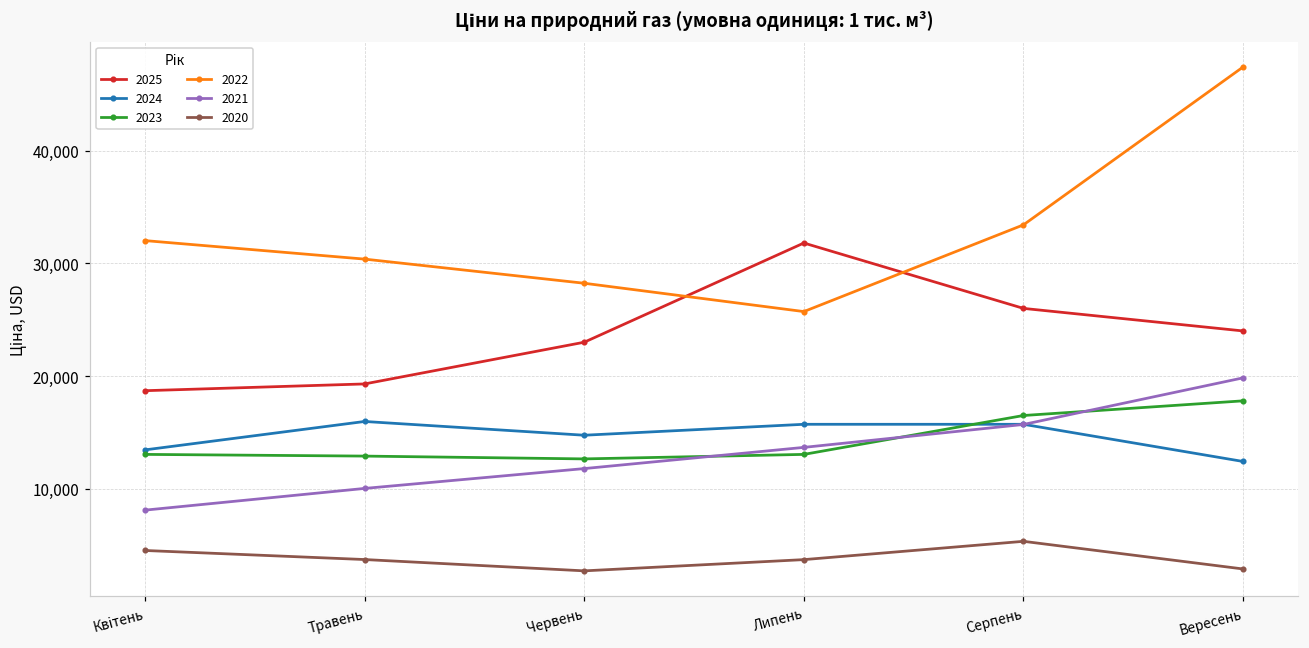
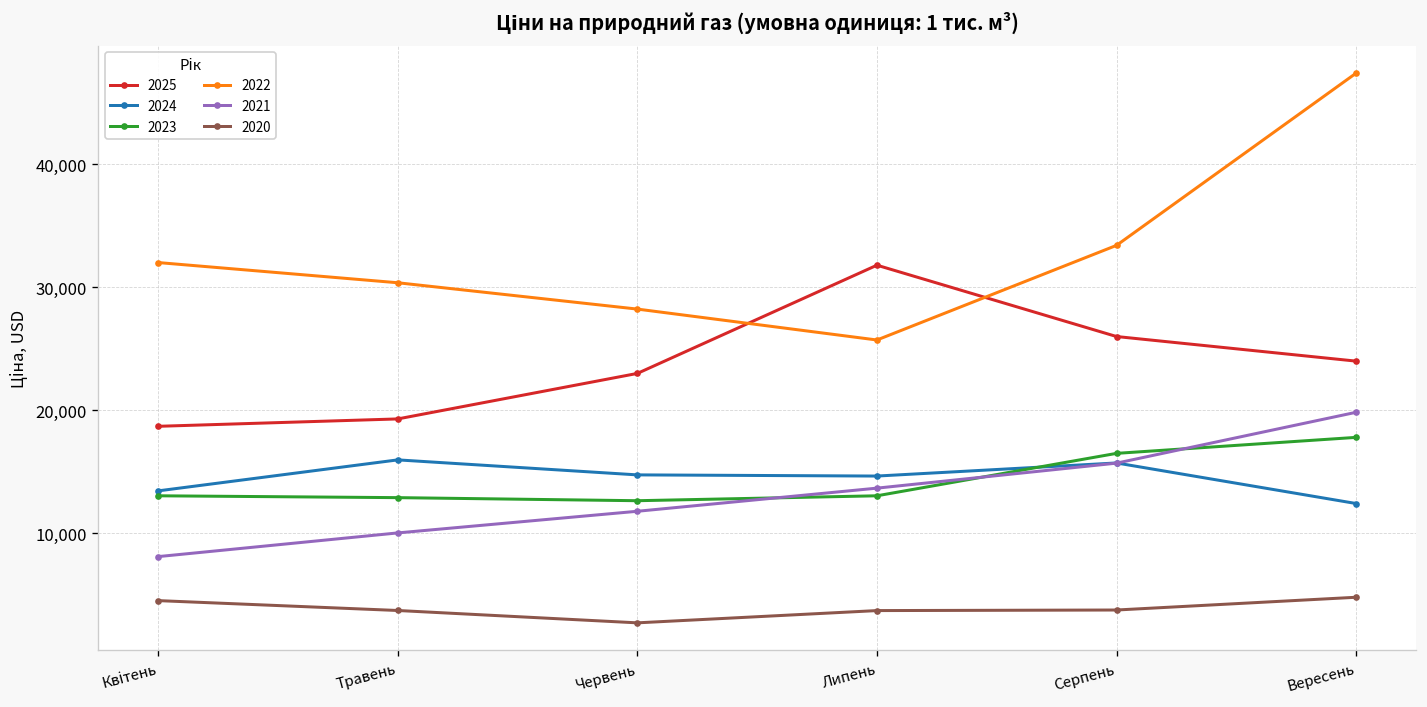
  {
    "2025": {
      "Квітень": "18,700",
      "Травень": "19,300",
      "Червень": "23,000",
      "Липень": "31,800",
      "Серпень": "26,000",
      "Вересень": "24,000"
    },
    "2024": {
      "Квітень": "13,500",
      "Травень": "16,000",
      "Червень": "14,800",
-     "Липень": "15,700",
+     "Липень": "14,700",
      "Вересень": "12,400"
    },
    "2023": {
      "Квітень": "13,100",
      "Травень": "12,900",
      "Червень": "12,700",
      "Липень": "13,100",
      "Серпень": "16,500",
      "Вересень": "17,800"
    },
    "2022": {
      "Квітень": "32,000",
      "Травень": "30,400",
      "Червень": "28,200",
      "Липень": "25,700",
      "Серпень": "33,400",
      "Вересень": "47,400"
    },
    "2021": {
      "Квітень": "8,100",
      "Травень": "10,000",
      "Червень": "11,800",
      "Липень": "13,700",
      "Вересень": "19,800"
    },
    "2020": {
      "Квітень": "4,500",
      "Травень": "3,700",
      "Червень": "2,700",
      "Липень": "3,700",
-     "Серпень": "5,300",
-     "Вересень": "2,900"
+     "Серпень": "3,800",
+     "Вересень": "4,800"
    }
  }
